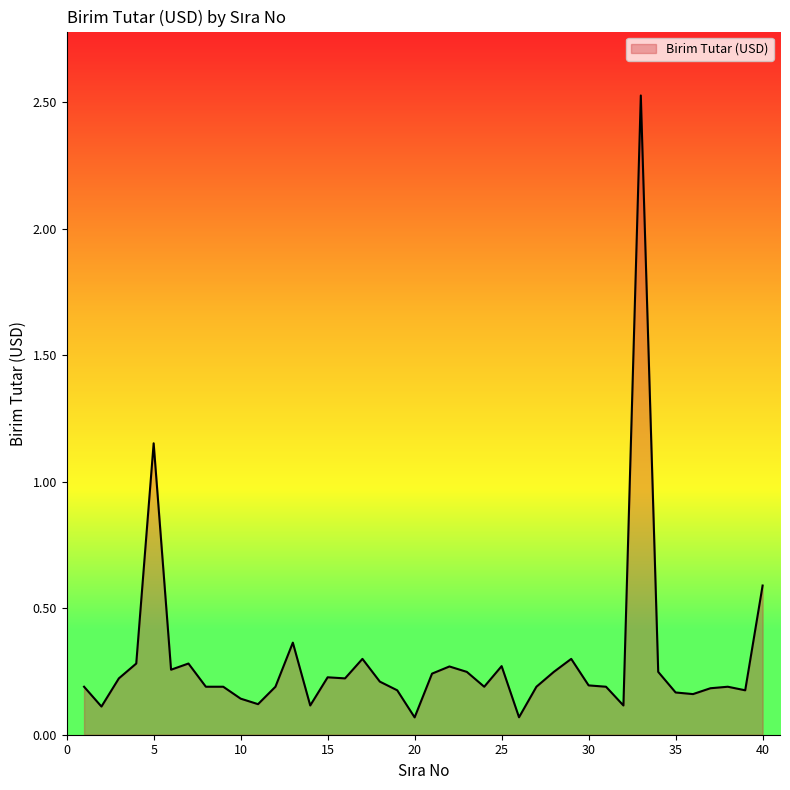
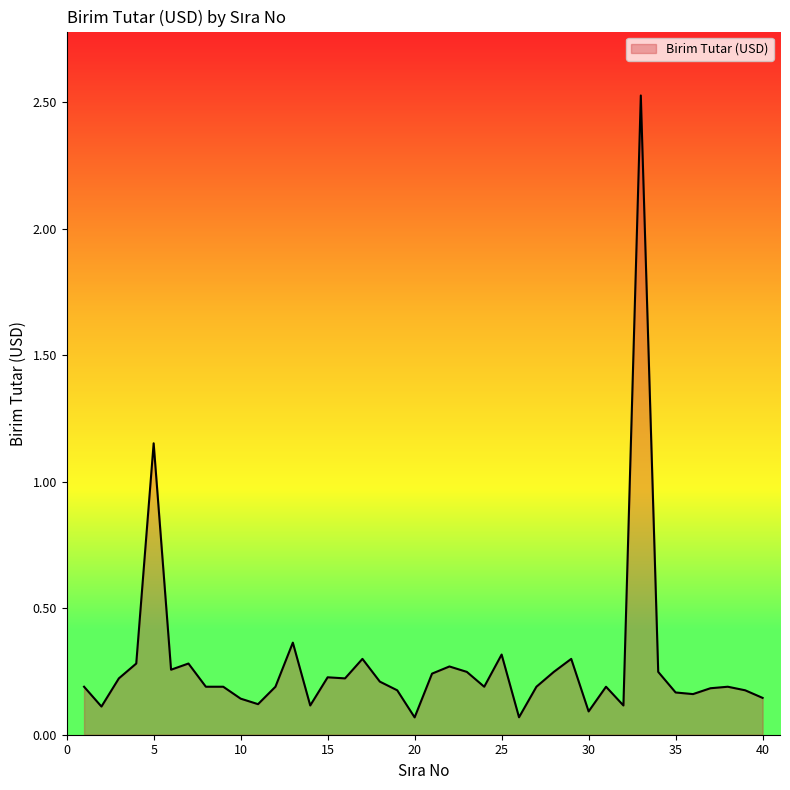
  {
    "5": 1.15,
    "10": 0.14,
    "15": 0.23,
    "20": 0.07,
-   "25": 0.27,
-   "30": 0.20,
+   "25": 0.32,
+   "30": 0.09,
    "35": 0.17,
-   "40": 0.59
+   "40": 0.15
  }
